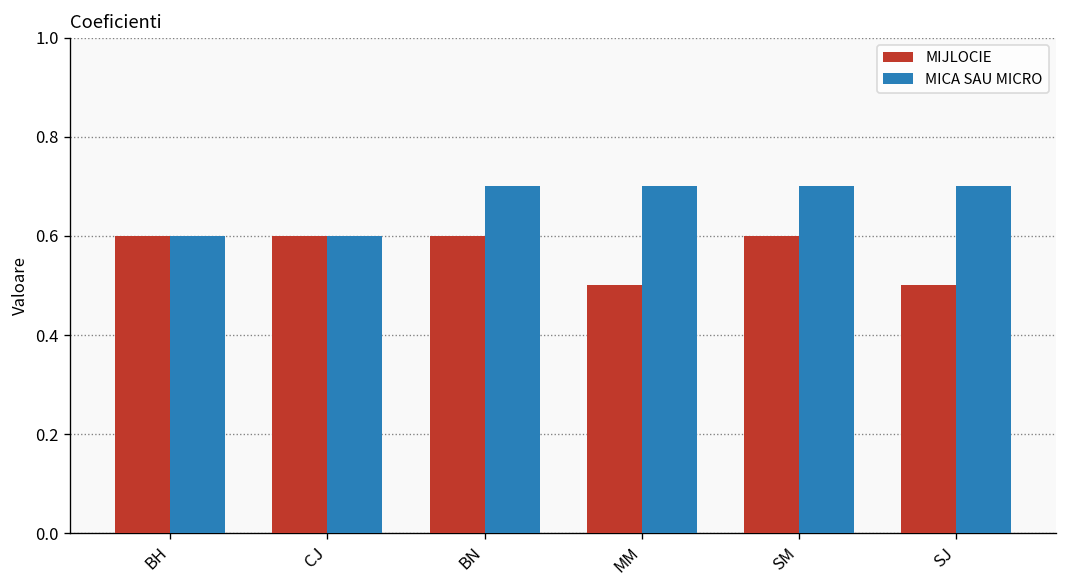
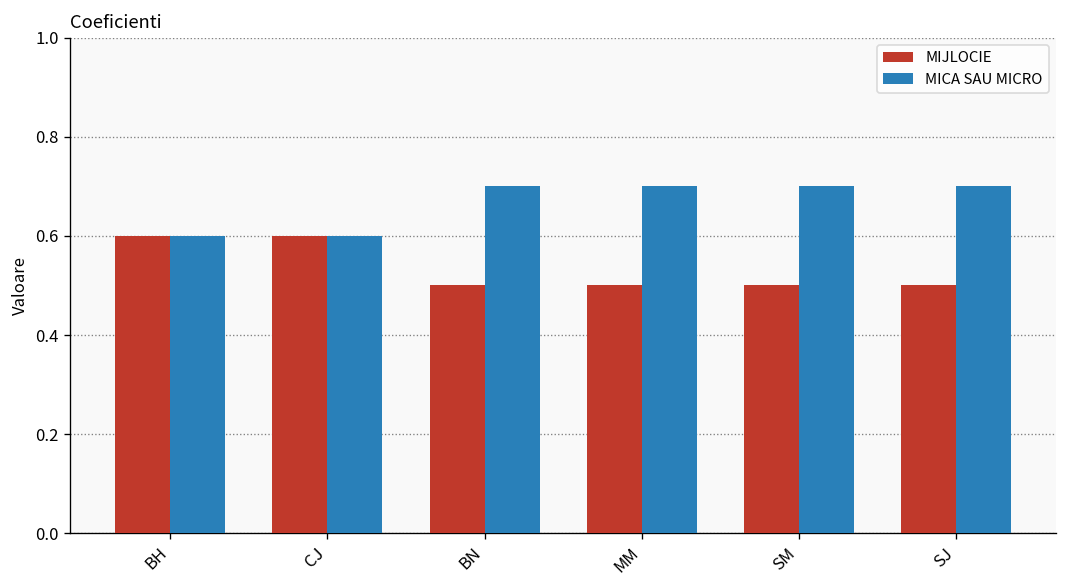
  {
    "MIJLOCIE": {
      "BH": 0.6,
      "CJ": 0.6,
-     "BN": 0.6,
+     "BN": 0.5,
      "MM": 0.5,
-     "SM": 0.6,
+     "SM": 0.5,
      "SJ": 0.5
    },
    "MICA SAU MICRO": {
      "BH": 0.6,
      "CJ": 0.6,
      "BN": 0.7,
      "MM": 0.7,
      "SM": 0.7,
      "SJ": 0.7
    }
  }
